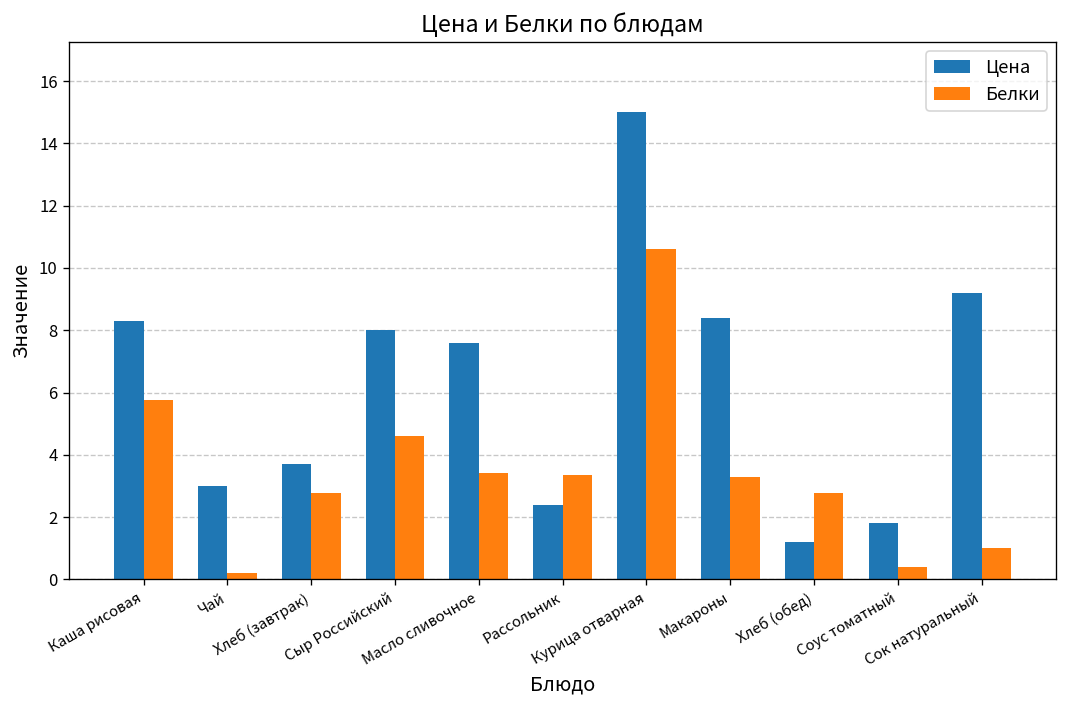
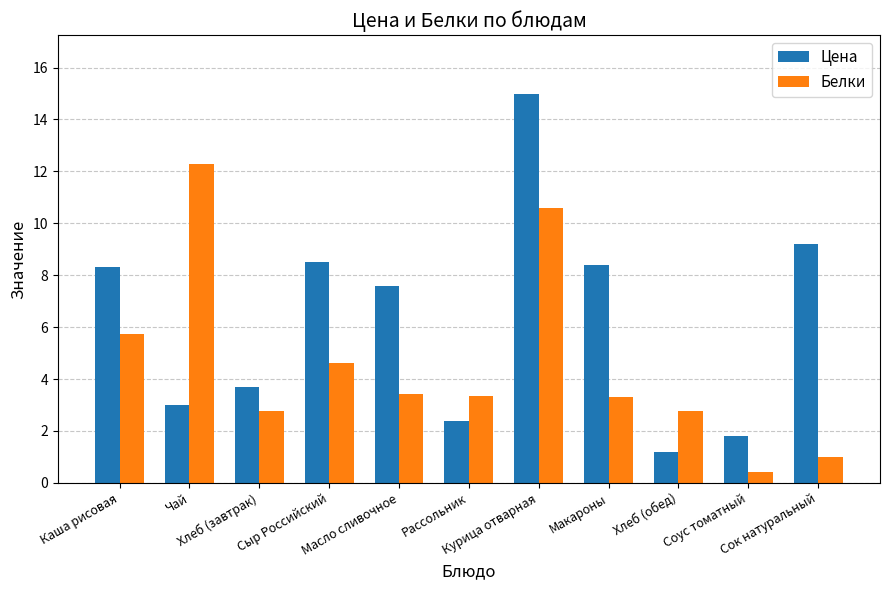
  {
    "Цена": {
      "Каша рисовая": 8.3,
      "Чай": 3.0,
      "Хлеб (завтрак)": 3.7,
-     "Сыр Российский": 8.0,
+     "Сыр Российский": 8.5,
      "Масло сливочное": 7.6,
      "Рассольник": 2.4,
      "Курица отварная": 15.0,
      "Макароны": 8.4,
      "Хлеб (обед)": 1.2,
      "Соус томатный": 1.8,
      "Сок натуральный": 9.2
    },
    "Белки": {
      "Каша рисовая": 5.8,
-     "Чай": 0.2,
+     "Чай": 12.3,
      "Хлеб (завтрак)": 2.8,
      "Сыр Российский": 4.6,
      "Масло сливочное": 3.4,
      "Рассольник": 3.4,
      "Курица отварная": 10.6,
      "Макароны": 3.3,
      "Хлеб (обед)": 2.8,
      "Соус томатный": 0.4,
      "Сок натуральный": 1.0
    }
  }
